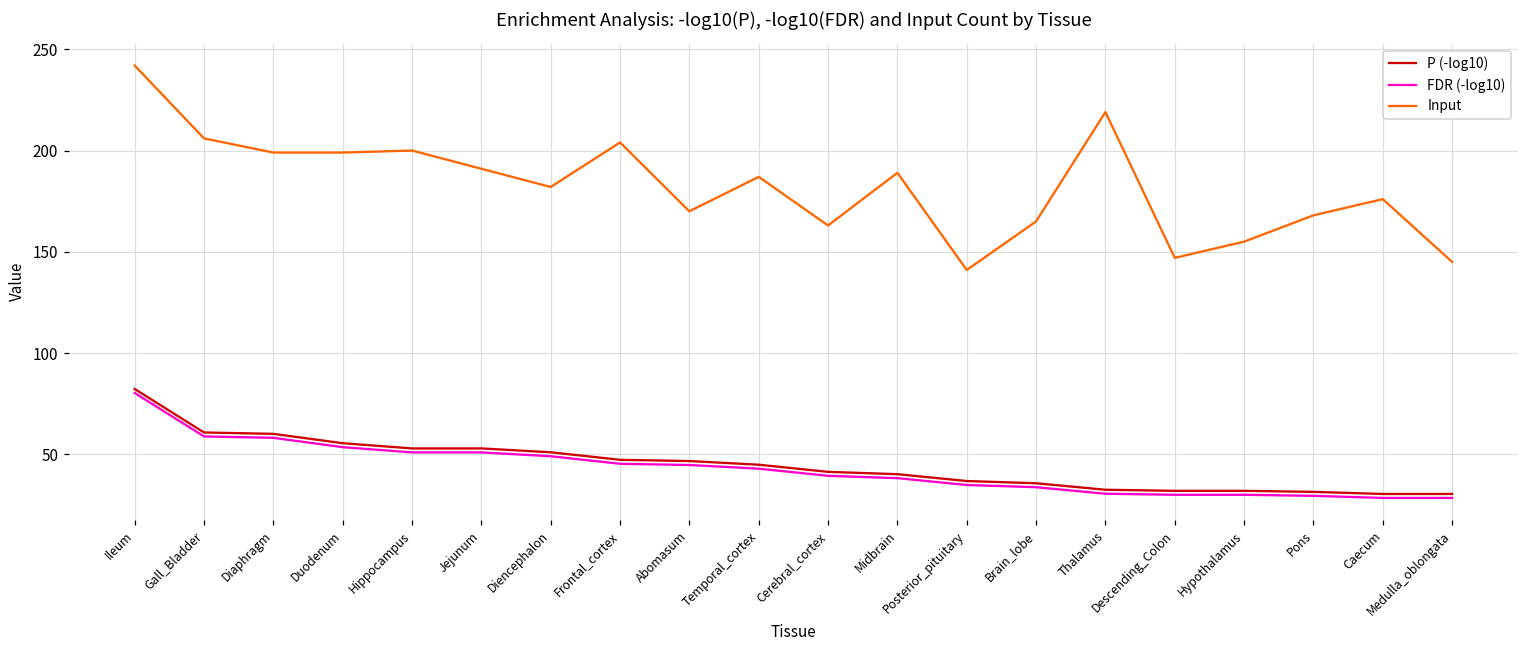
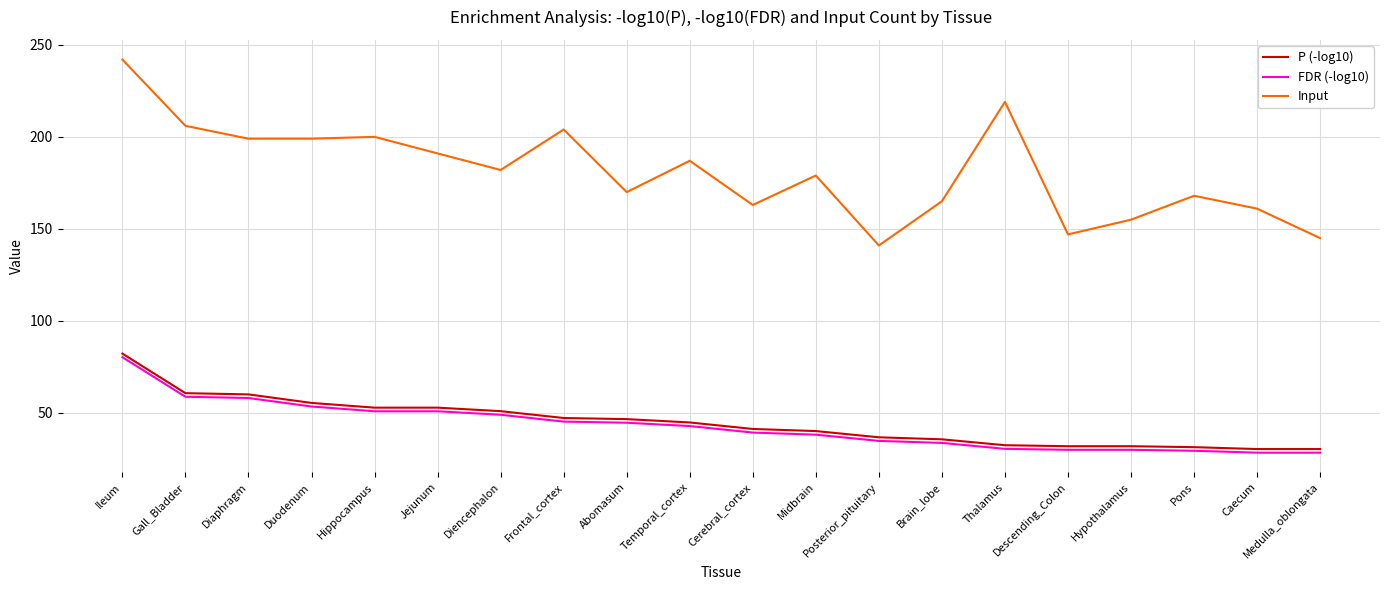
  {
    "P (-log10)": {
      "Ileum": 82,
      "Gall_Bladder": 61,
      "Diaphragm": 60,
      "Duodenum": 55,
      "Hippocampus": 53,
      "Jejunum": 53,
      "Diencephalon": 51,
      "Frontal_cortex": 47,
      "Abomasum": 47,
      "Temporal_cortex": 45,
      "Cerebral_cortex": 41,
      "Midbrain": 40,
      "Posterior_pituitary": 37,
      "Brain_lobe": 36,
      "Thalamus": 32,
      "Descending_Colon": 32,
      "Hypothalamus": 32,
      "Pons": 31,
      "Caecum": 30,
      "Medulla_oblongata": 30
    },
    "FDR (-log10)": {
      "Ileum": 80,
      "Gall_Bladder": 59,
      "Diaphragm": 58,
      "Duodenum": 54,
      "Hippocampus": 51,
      "Jejunum": 51,
      "Diencephalon": 49,
      "Frontal_cortex": 45,
      "Abomasum": 45,
      "Temporal_cortex": 43,
      "Cerebral_cortex": 39,
      "Midbrain": 38,
      "Posterior_pituitary": 35,
      "Brain_lobe": 34,
      "Thalamus": 31,
      "Descending_Colon": 30,
      "Hypothalamus": 30,
      "Pons": 29,
      "Caecum": 28,
      "Medulla_oblongata": 28
    },
    "Input": {
      "Ileum": 242,
      "Gall_Bladder": 206,
      "Diaphragm": 199,
      "Duodenum": 199,
      "Hippocampus": 200,
      "Jejunum": 191,
      "Diencephalon": 182,
      "Frontal_cortex": 204,
      "Abomasum": 170,
      "Temporal_cortex": 187,
      "Cerebral_cortex": 163,
-     "Midbrain": 189,
+     "Midbrain": 179,
      "Posterior_pituitary": 141,
      "Brain_lobe": 165,
      "Thalamus": 219,
      "Descending_Colon": 147,
      "Hypothalamus": 155,
      "Pons": 168,
-     "Caecum": 176,
+     "Caecum": 161,
      "Medulla_oblongata": 145
    }
  }
